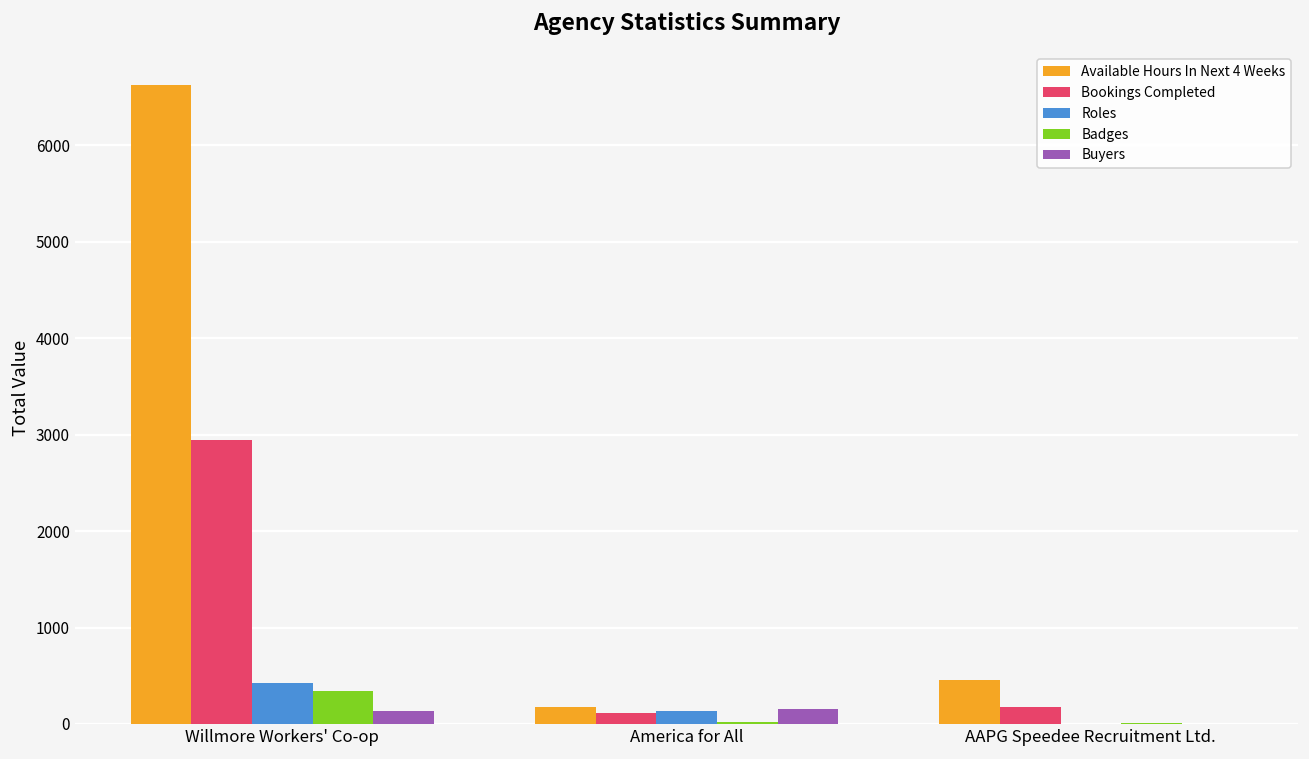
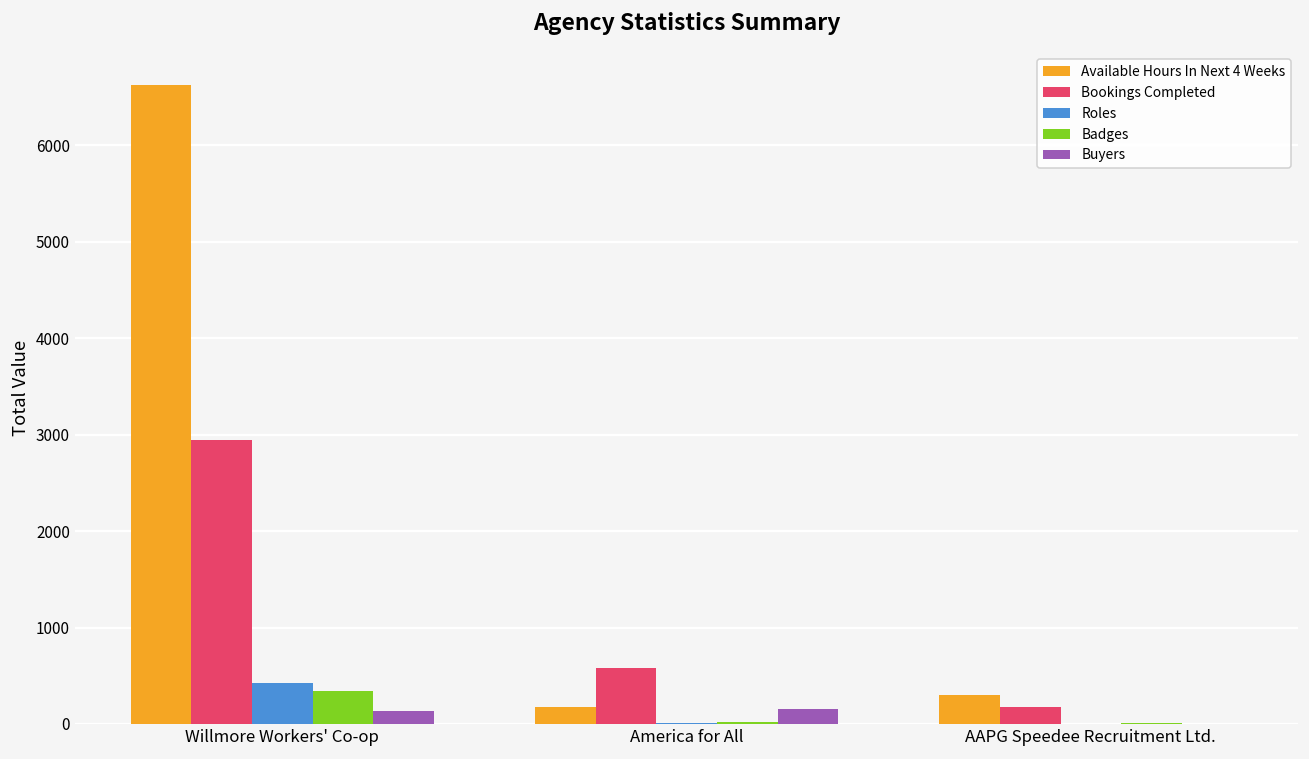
  {
    "Available Hours In Next 4 Weeks": {
      "Willmore Workers' Co-op": 6600,
      "America for All": 200,
-     "AAPG Speedee Recruitment Ltd.": 500
+     "AAPG Speedee Recruitment Ltd.": 300
    },
    "Bookings Completed": {
      "Willmore Workers' Co-op": 2900,
-     "America for All": 100,
+     "America for All": 600,
      "AAPG Speedee Recruitment Ltd.": 200
    },
    "Roles": {
      "Willmore Workers' Co-op": 400,
-     "America for All": 100
+     "America for All": 0
    },
    "Badges": {
      "Willmore Workers' Co-op": 300
    },
    "Buyers": {
      "Willmore Workers' Co-op": 100,
      "America for All": 200,
      "AAPG Speedee Recruitment Ltd.": 0
    }
  }
